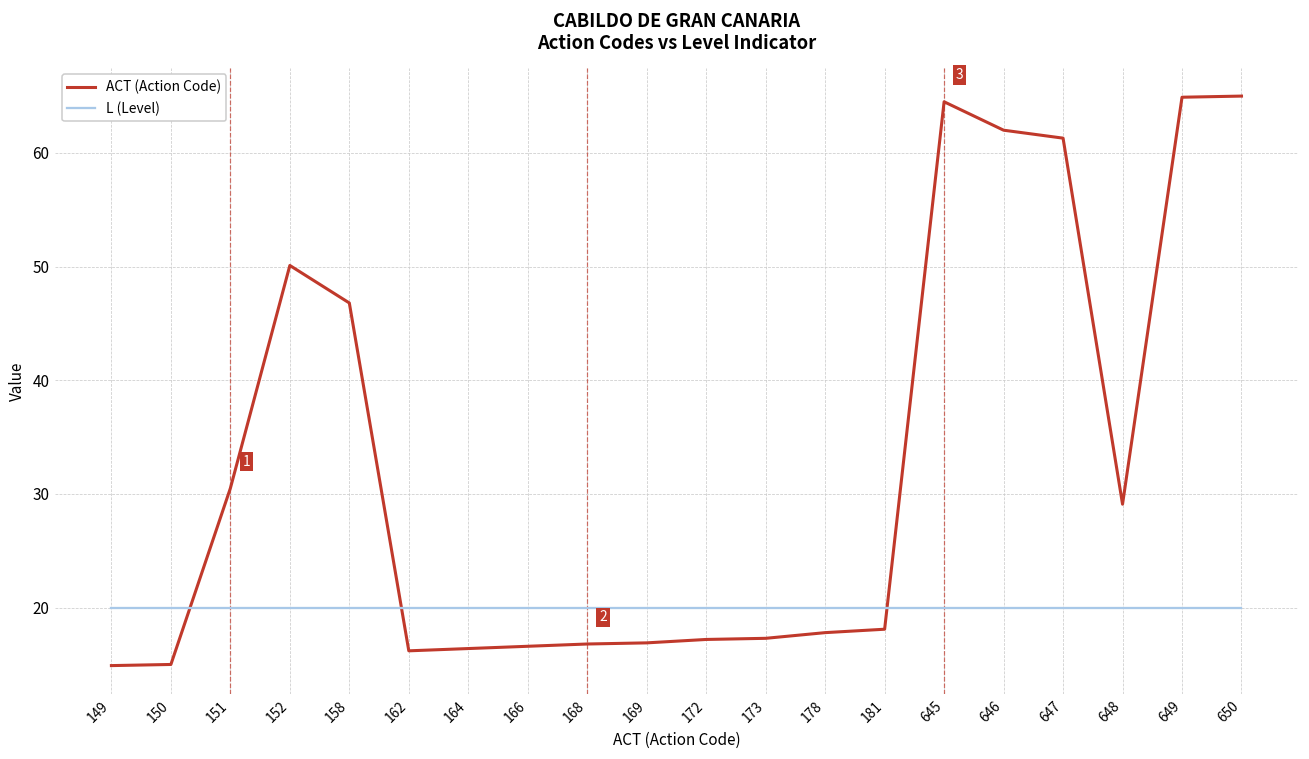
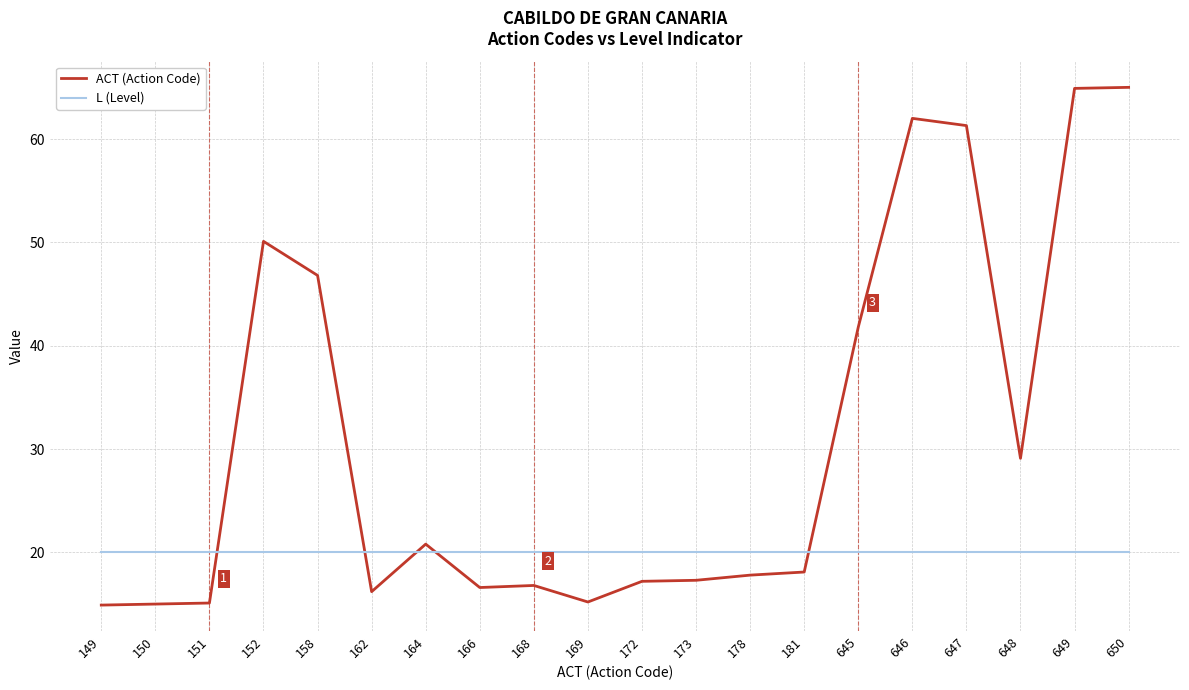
  {
    "ACT (Action Code)": {
      "149": 14.9,
      "150": 15.0,
-     "151": 30.5,
+     "151": 15.1,
      "152": 50.1,
      "158": 46.8,
      "162": 16.2,
-     "164": 16.4,
+     "164": 20.8,
      "166": 16.6,
      "168": 16.8,
-     "169": 16.9,
+     "169": 15.2,
      "172": 17.2,
      "173": 17.3,
      "178": 17.8,
      "181": 18.1,
-     "645": 64.5,
+     "645": 41.8,
      "646": 62.0,
      "647": 61.3,
      "648": 29.1,
      "649": 64.9,
      "650": 65.0
    },
    "L (Level)": {
      "149": 20.0,
      "150": 20.0,
      "151": 20.0,
      "152": 20.0,
      "158": 20.0,
      "162": 20.0,
      "164": 20.0,
      "166": 20.0,
      "169": 20.0,
      "172": 20.0,
      "173": 20.0,
      "178": 20.0,
      "181": 20.0,
      "645": 20.0,
      "646": 20.0,
      "647": 20.0,
      "648": 20.0,
      "649": 20.0,
      "650": 20.0
    }
  }
